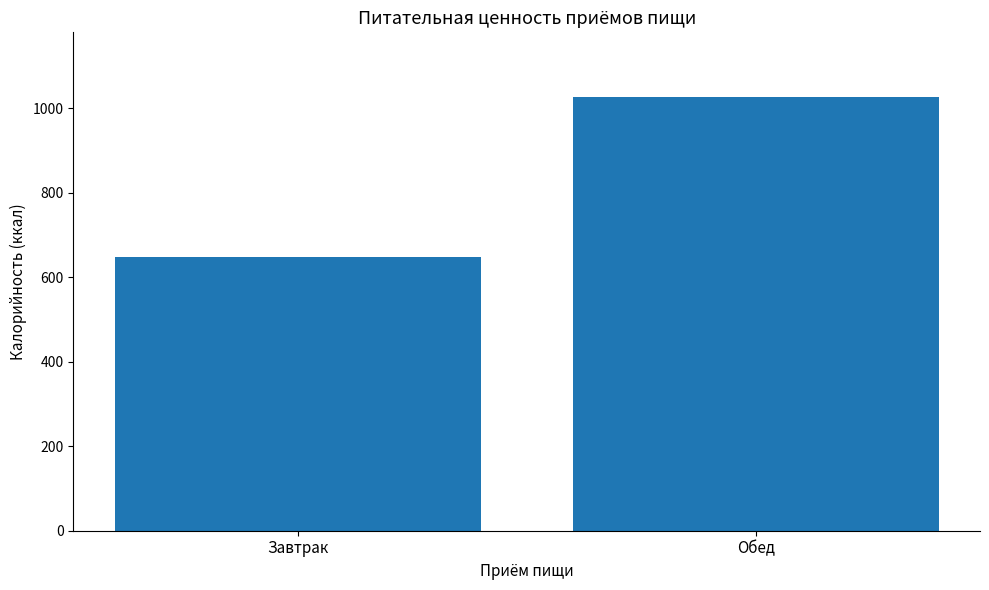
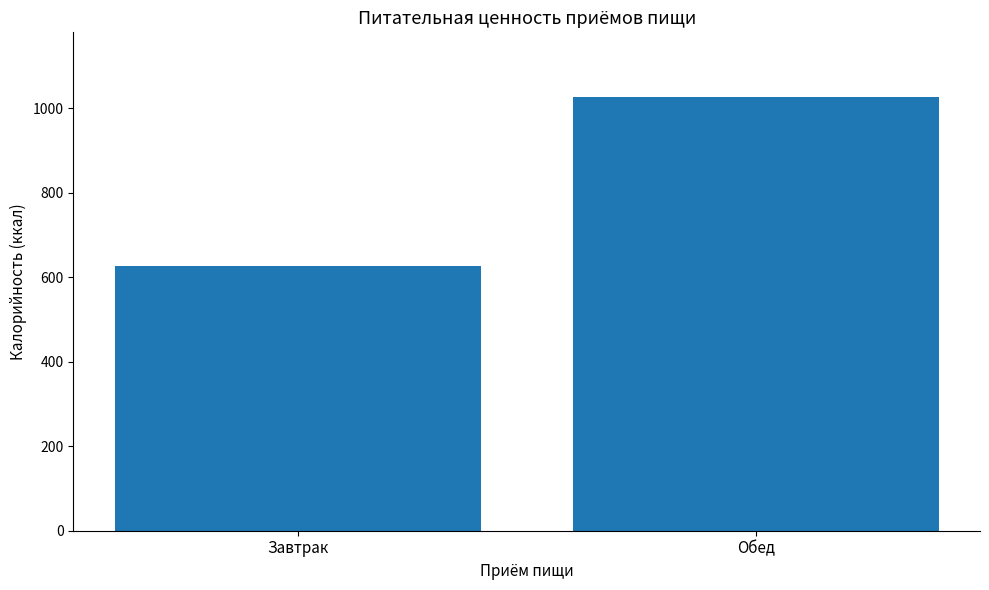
  {
-   "Завтрак": 650,
+   "Завтрак": 630,
    "Обед": 1030
  }
